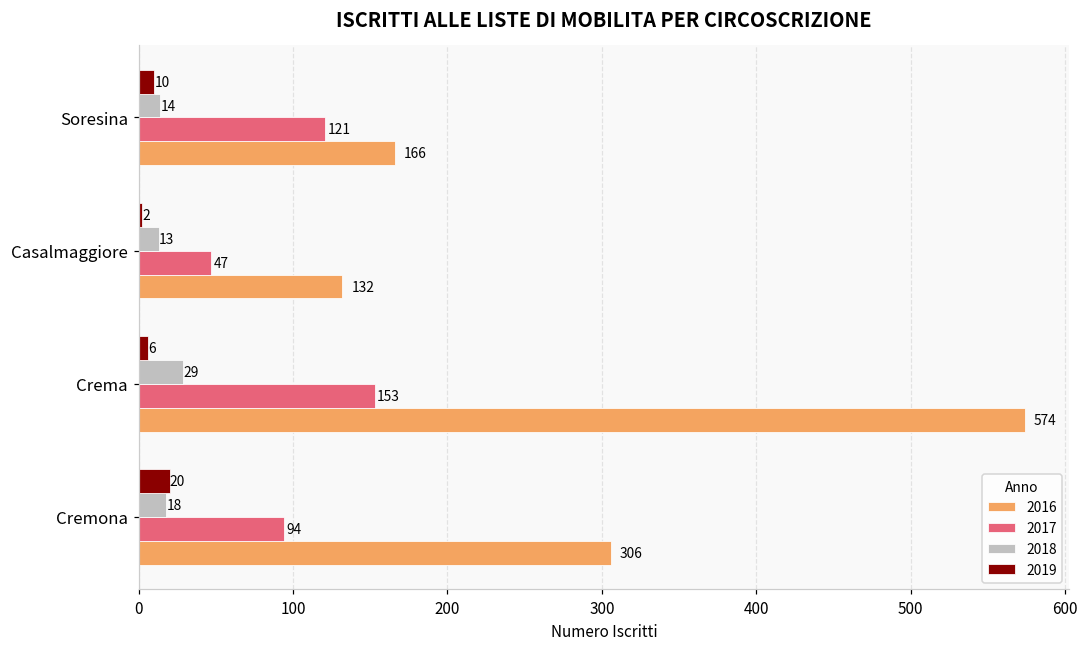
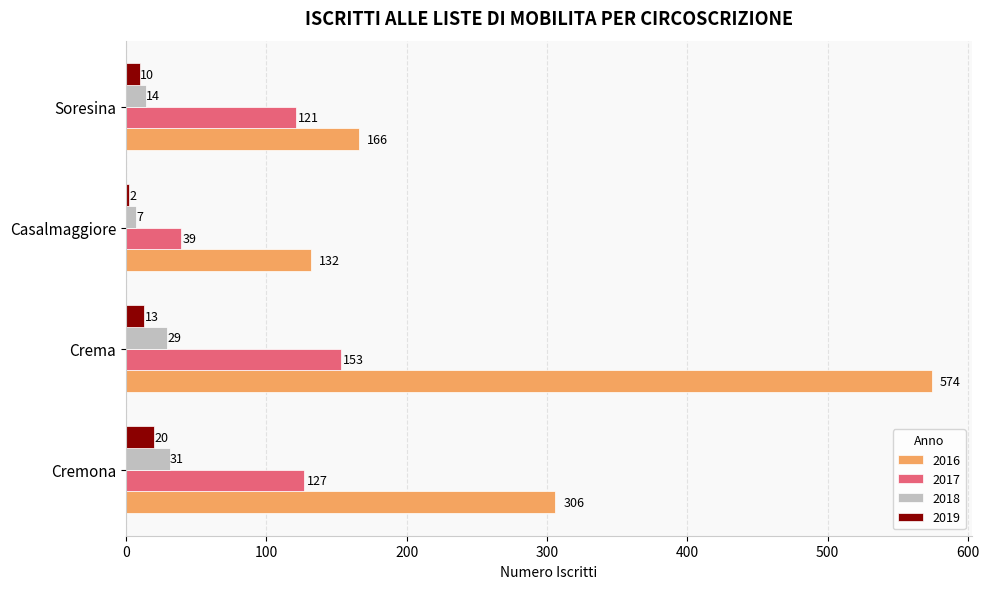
  {
    "2016": {
      "Soresina": 166,
      "Casalmaggiore": 132,
      "Crema": 574,
      "Cremona": 306
    },
    "2017": {
      "Soresina": 121,
-     "Casalmaggiore": 47,
+     "Casalmaggiore": 39,
      "Crema": 153,
-     "Cremona": 94
+     "Cremona": 127
    },
    "2018": {
      "Soresina": 14,
-     "Casalmaggiore": 13,
+     "Casalmaggiore": 7,
      "Crema": 29,
-     "Cremona": 18
+     "Cremona": 31
    },
    "2019": {
      "Soresina": 10,
      "Casalmaggiore": 2,
-     "Crema": 6,
+     "Crema": 13,
      "Cremona": 20
    }
  }
